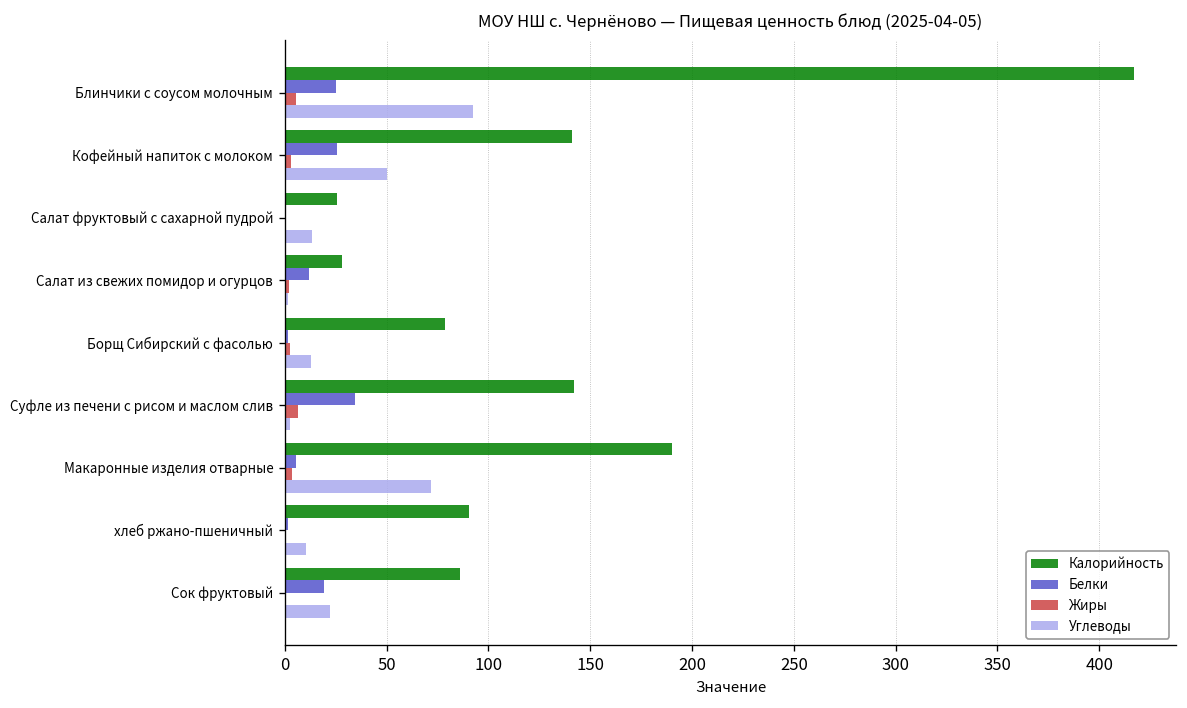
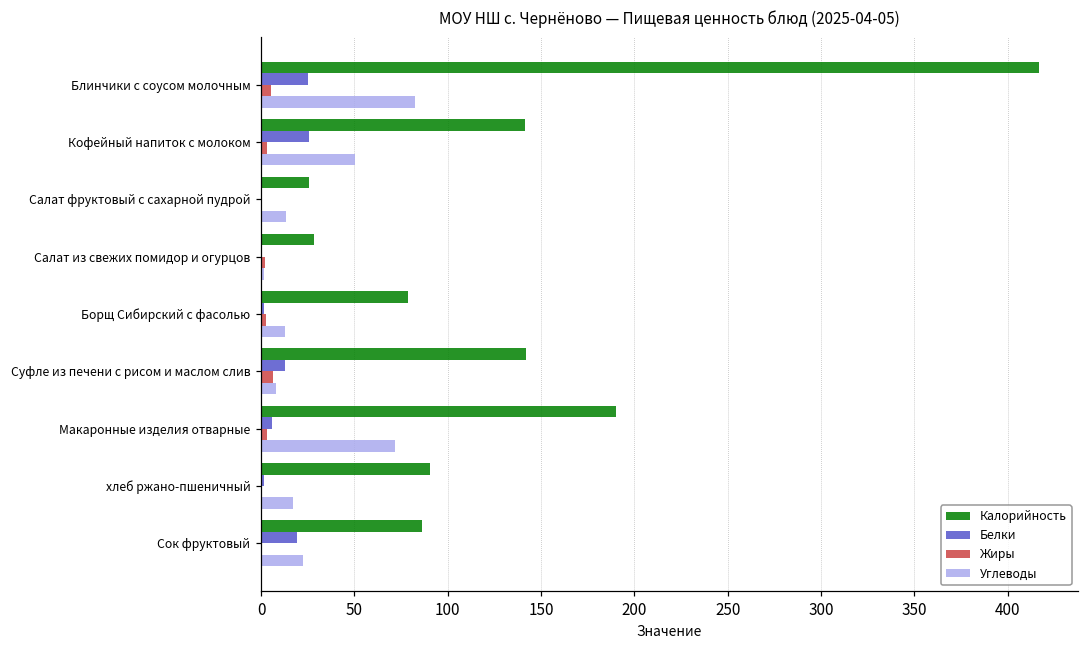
  {
    "Калорийность": {
      "Блинчики с соусом молочным": 417,
      "Кофейный напиток с молоком": 141,
      "Салат фруктовый с сахарной пудрой": 26,
      "Салат из свежих помидор и огурцов": 28,
      "Борщ Сибирский с фасолью": 79,
      "Суфле из печени с рисом и маслом слив": 142,
      "Макаронные изделия отварные": 190,
      "хлеб ржано-пшеничный": 91,
      "Сок фруктовый": 86
    },
    "Белки": {
      "Блинчики с соусом молочным": 25,
      "Кофейный напиток с молоком": 26,
-     "Салат из свежих помидор и огурцов": 12,
+     "Салат из свежих помидор и огурцов": 0,
      "Борщ Сибирский с фасолью": 2,
-     "Суфле из печени с рисом и маслом слив": 34,
+     "Суфле из печени с рисом и маслом слив": 13,
      "Макаронные изделия отварные": 6,
      "Сок фруктовый": 19
    },
    "Жиры": {
      "Блинчики с соусом молочным": 5,
      "Кофейный напиток с молоком": 3,
      "Салат из свежих помидор и огурцов": 2,
      "Борщ Сибирский с фасолью": 3,
      "Суфле из печени с рисом и маслом слив": 6,
      "Макаронные изделия отварные": 3
    },
    "Углеводы": {
-     "Блинчики с соусом молочным": 92,
+     "Блинчики с соусом молочным": 82,
      "Кофейный напиток с молоком": 50,
      "Салат фруктовый с сахарной пудрой": 13,
      "Салат из свежих помидор и огурцов": 2,
      "Борщ Сибирский с фасолью": 13,
-     "Суфле из печени с рисом и маслом слив": 3,
+     "Суфле из печени с рисом и маслом слив": 8,
      "Макаронные изделия отварные": 72,
-     "хлеб ржано-пшеничный": 10,
+     "хлеб ржано-пшеничный": 17,
      "Сок фруктовый": 22
    }
  }
